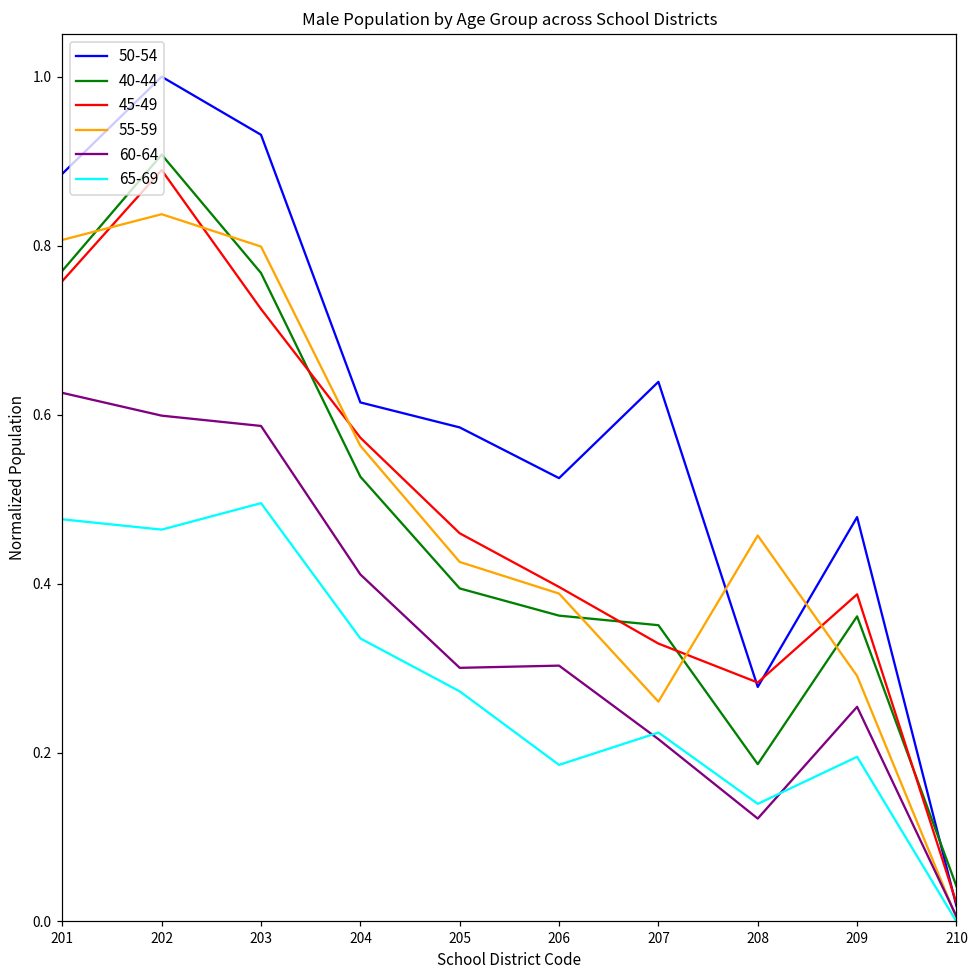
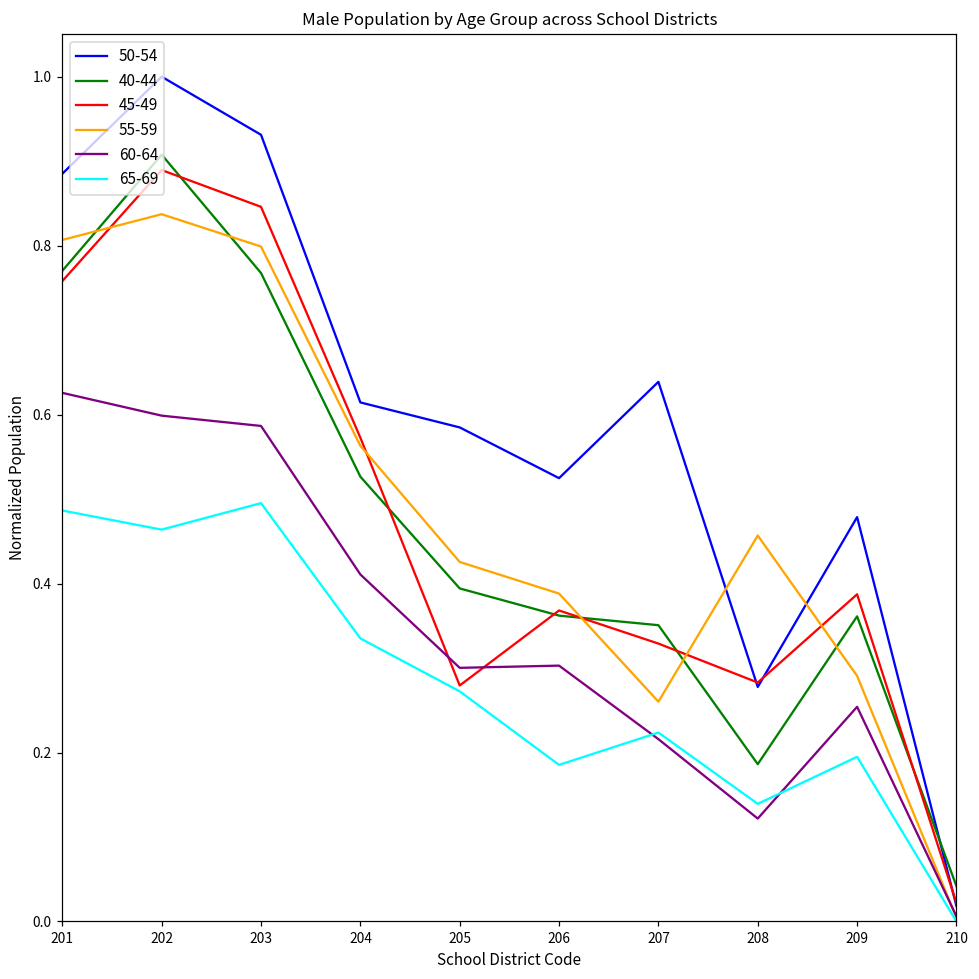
  {
    "50-54": {
      "201": 0.89,
      "203": 0.93,
      "204": 0.61,
      "205": 0.58,
      "206": 0.52,
      "207": 0.64,
      "208": 0.28,
      "209": 0.48,
      "210": 0.02
    },
    "40-44": {
      "201": 0.77,
      "203": 0.77,
      "204": 0.53,
      "205": 0.39,
      "206": 0.36,
      "207": 0.35,
      "208": 0.19,
      "209": 0.36,
      "210": 0.04
    },
    "45-49": {
      "201": 0.76,
-     "203": 0.72,
+     "203": 0.85,
      "204": 0.57,
-     "205": 0.46,
-     "206": 0.40,
+     "205": 0.28,
+     "206": 0.37,
      "207": 0.33,
      "208": 0.28,
      "209": 0.39,
      "210": 0.02
    },
    "55-59": {
      "201": 0.81,
      "202": 0.84,
      "203": 0.80,
      "204": 0.56,
      "205": 0.43,
      "206": 0.39,
      "207": 0.26,
      "208": 0.46,
      "209": 0.29
    },
    "60-64": {
      "201": 0.63,
      "202": 0.60,
      "203": 0.59,
      "204": 0.41,
      "205": 0.30,
      "206": 0.30,
      "207": 0.22,
      "208": 0.12,
      "209": 0.25
    },
    "65-69": {
-     "201": 0.48,
+     "201": 0.49,
      "202": 0.46,
      "203": 0.50,
      "204": 0.34,
      "205": 0.27,
      "206": 0.19,
      "207": 0.22,
      "208": 0.14,
      "209": 0.19,
      "210": 0.00
    }
  }
